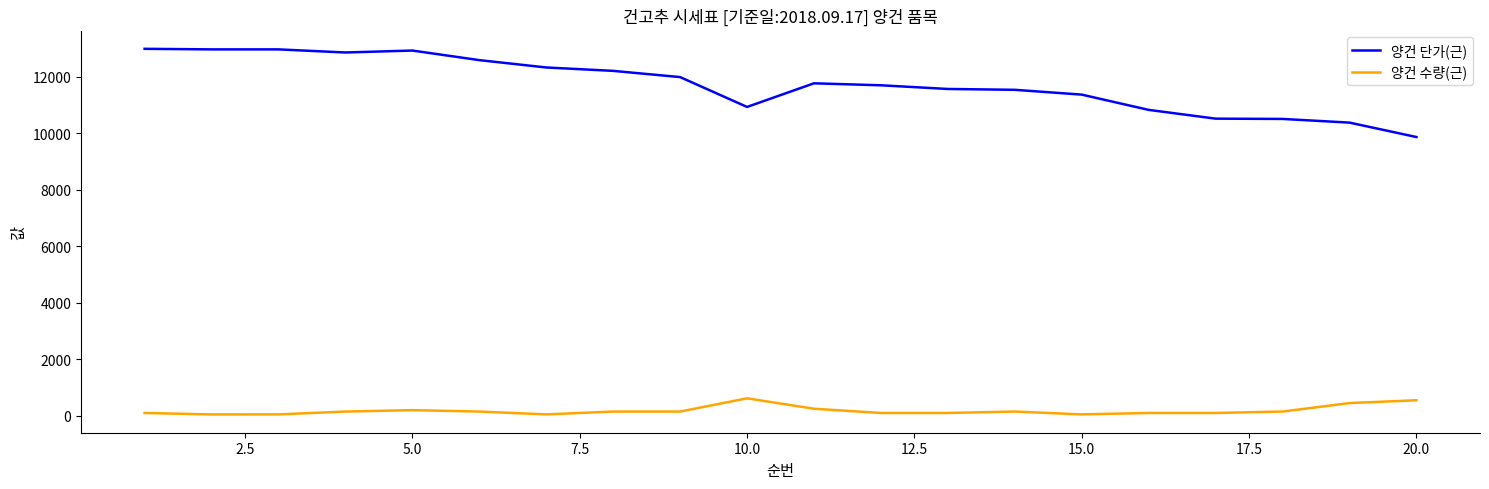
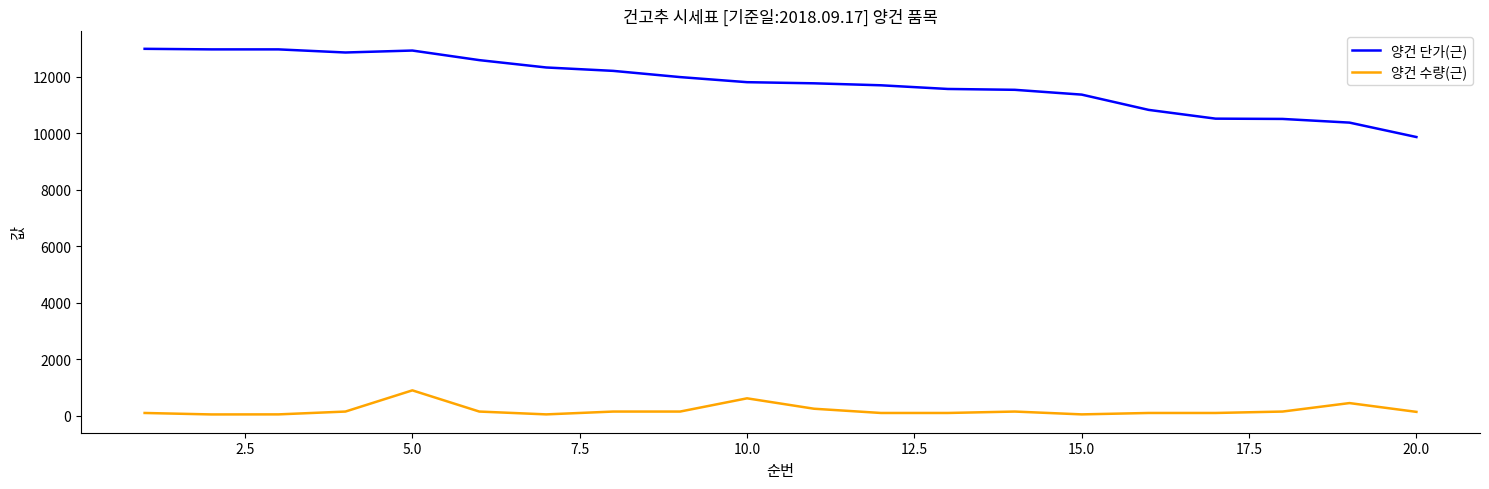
  {
    "양건 단가(근)": {
      "5.0": 12900,
-     "10.0": 10900,
+     "10.0": 11800,
      "15.0": 11400,
      "20.0": 9900
    },
    "양건 수량(근)": {
-     "5.0": 200,
+     "5.0": 900,
      "10.0": 600,
      "15.0": 100,
-     "20.0": 600
+     "20.0": 100
    }
  }
